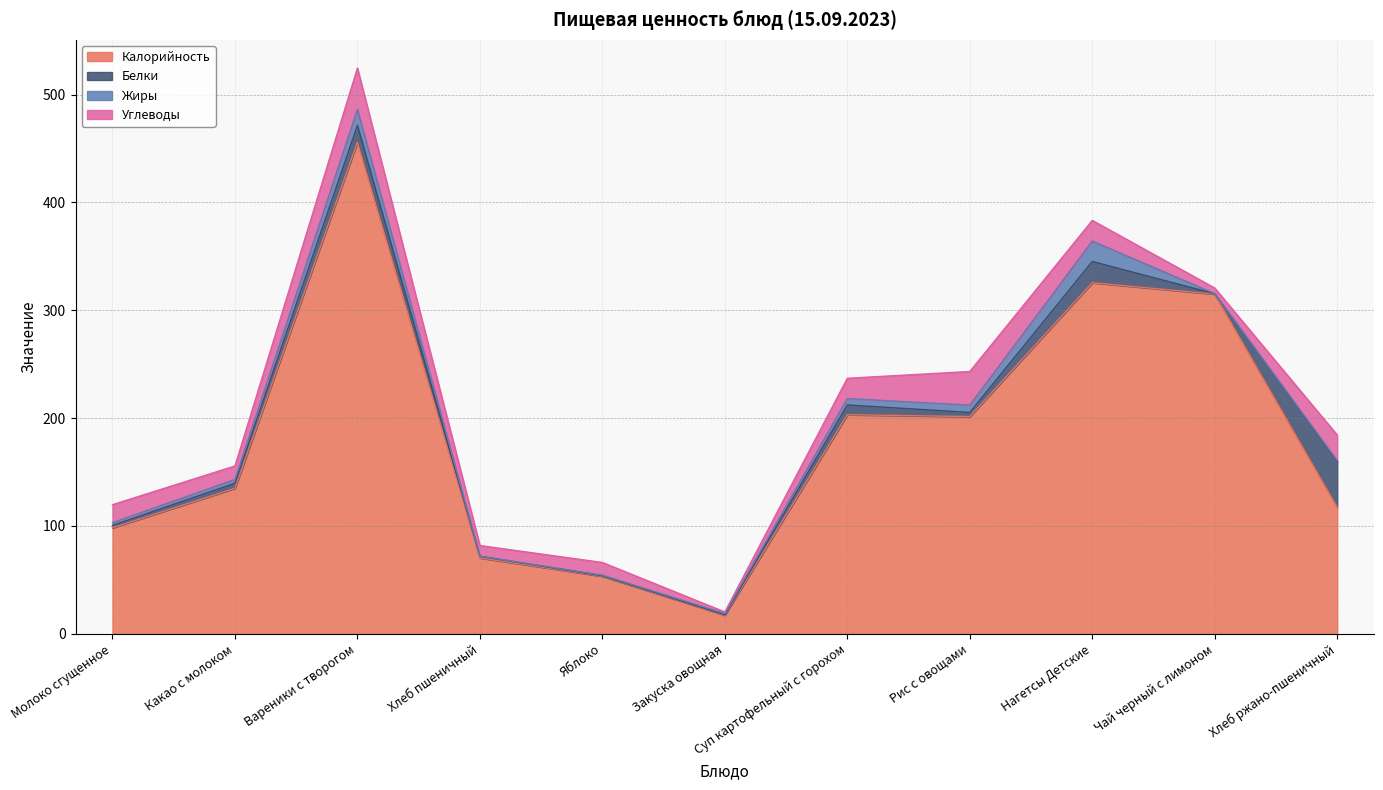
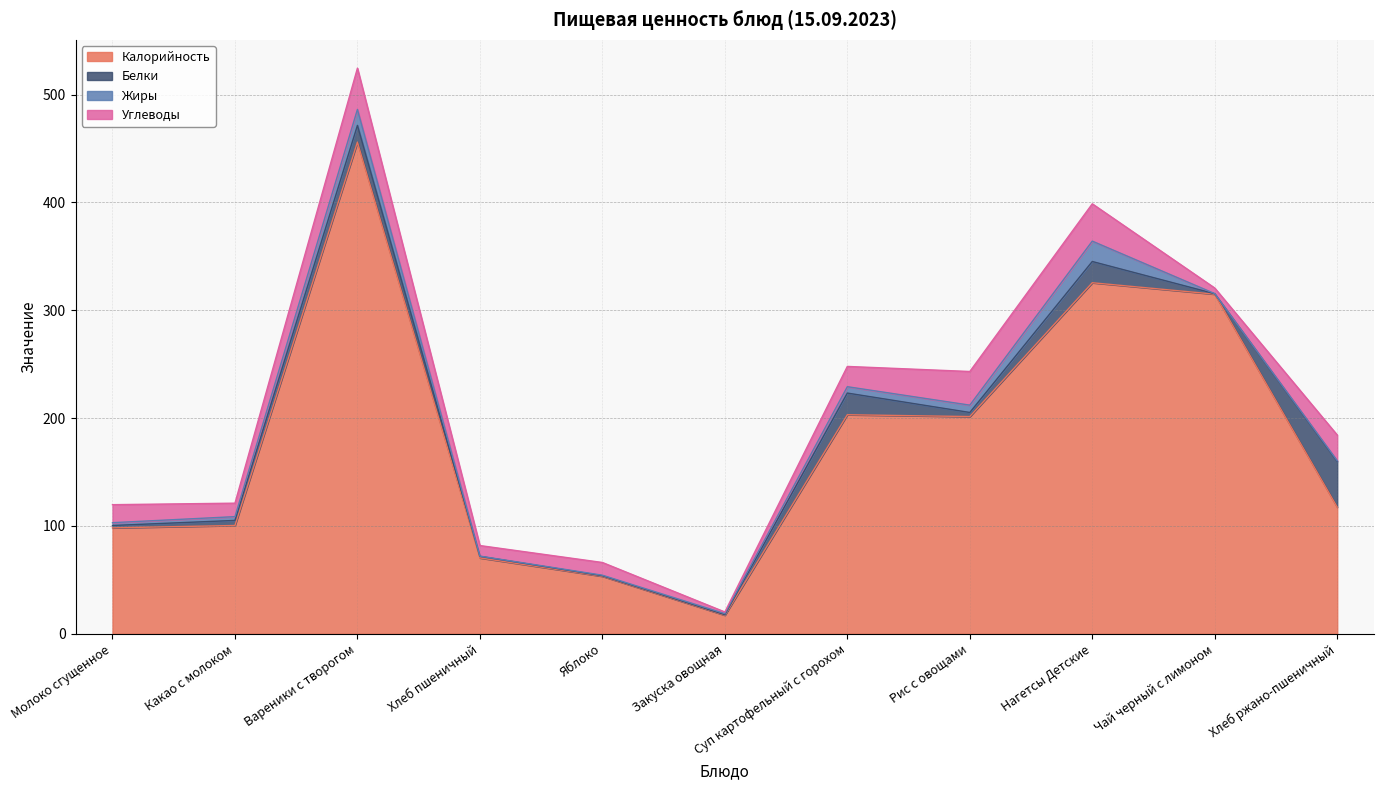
  {
    "Калорийность": {
-     "Какао с молоком": 135,
+     "Какао с молоком": 100,
      "Вареники с творогом": 456,
      "Суп картофельный с горохом": 203,
      "Рис с овощами": 201,
      "Нагетсы Детские": 326,
      "Хлеб ржано-пшеничный": 117
    },
    "Белки": {
      "Какао с молоком": 5,
      "Вареники с творогом": 16,
-     "Суп картофельный с горохом": 9,
+     "Суп картофельный с горохом": 20,
      "Рис с овощами": 4,
      "Нагетсы Детские": 20
    },
    "Жиры": {
      "Молоко сгущенное": 3,
      "Какао с молоком": 4,
      "Вареники с творогом": 15,
      "Суп картофельный с горохом": 6,
      "Рис с овощами": 7,
      "Нагетсы Детские": 19
    },
    "Углеводы": {
      "Молоко сгущенное": 17,
      "Какао с молоком": 13,
      "Вареники с творогом": 38,
      "Хлеб пшеничный": 10,
      "Яблоко": 12,
      "Суп картофельный с горохом": 19,
      "Рис с овощами": 31,
-     "Нагетсы Детские": 19,
+     "Нагетсы Детские": 35,
      "Чай черный с лимоном": 5,
      "Хлеб ржано-пшеничный": 24
    }
  }
